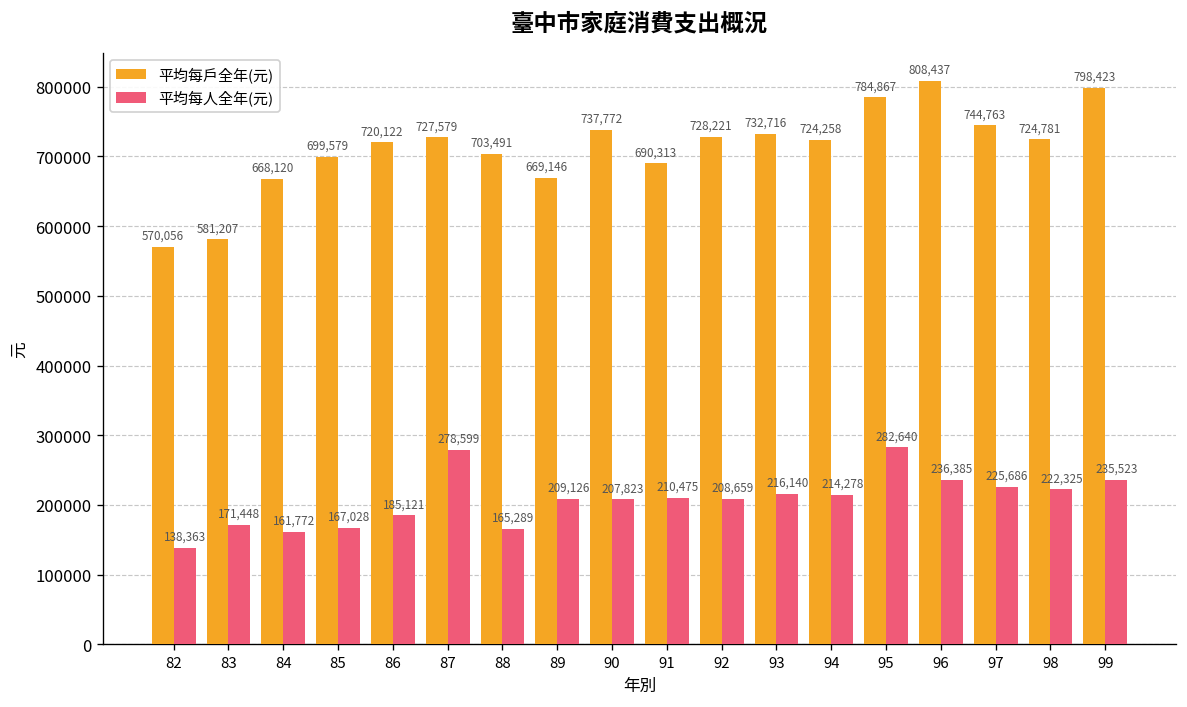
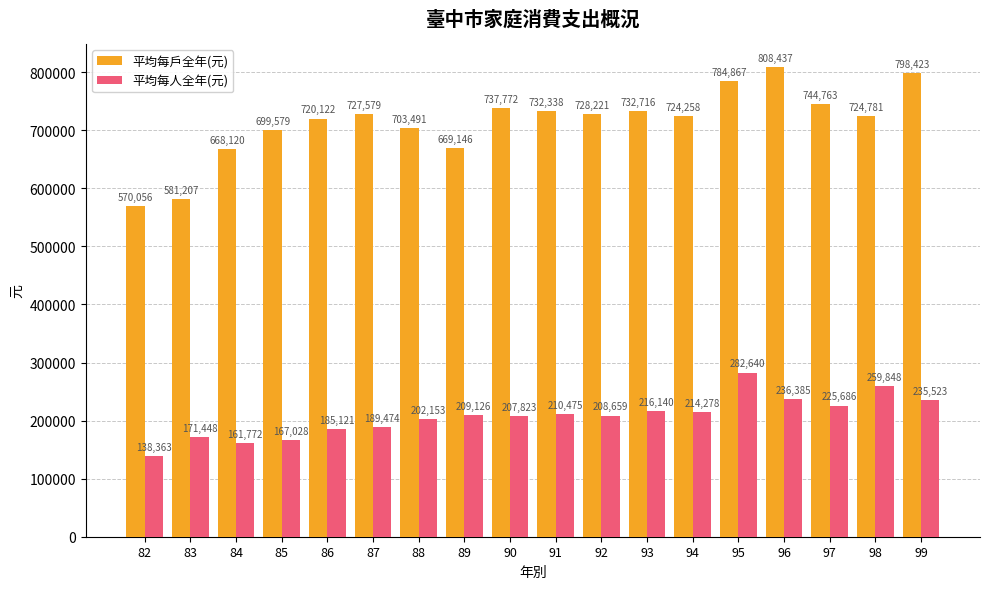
  {
    "平均每戶全年(元)": {
      "82": "570,056",
      "83": "581,207",
      "84": "668,120",
      "85": "699,579",
      "86": "720,122",
      "87": "727,579",
      "88": "703,491",
      "89": "669,146",
      "90": "737,772",
-     "91": "690,313",
+     "91": "732,338",
      "92": "728,221",
      "93": "732,716",
      "94": "724,258",
      "95": "784,867",
      "96": "808,437",
      "97": "744,763",
      "98": "724,781",
      "99": "798,423"
    },
    "平均每人全年(元)": {
      "82": "138,363",
      "83": "171,448",
      "84": "161,772",
      "85": "167,028",
      "86": "185,121",
-     "87": "278,599",
-     "88": "165,289",
+     "87": "189,474",
+     "88": "202,153",
      "89": "209,126",
      "90": "207,823",
      "91": "210,475",
      "92": "208,659",
      "93": "216,140",
      "94": "214,278",
      "95": "282,640",
      "96": "236,385",
      "97": "225,686",
-     "98": "222,325",
+     "98": "259,848",
      "99": "235,523"
    }
  }
